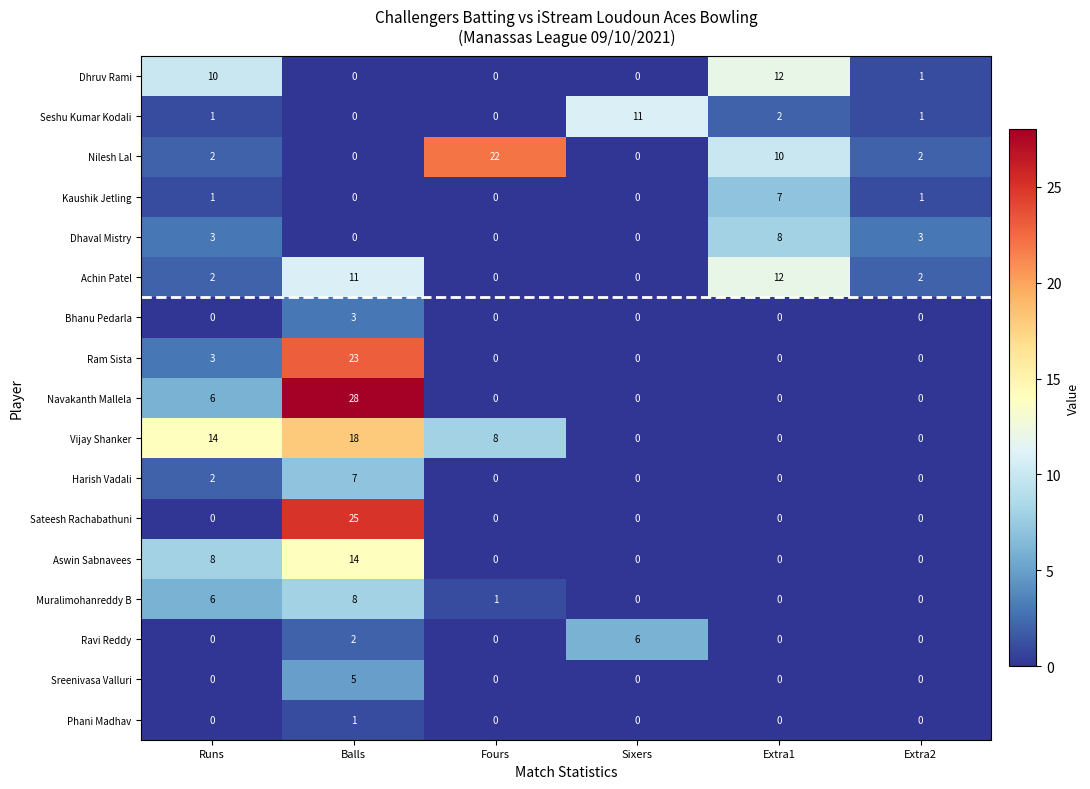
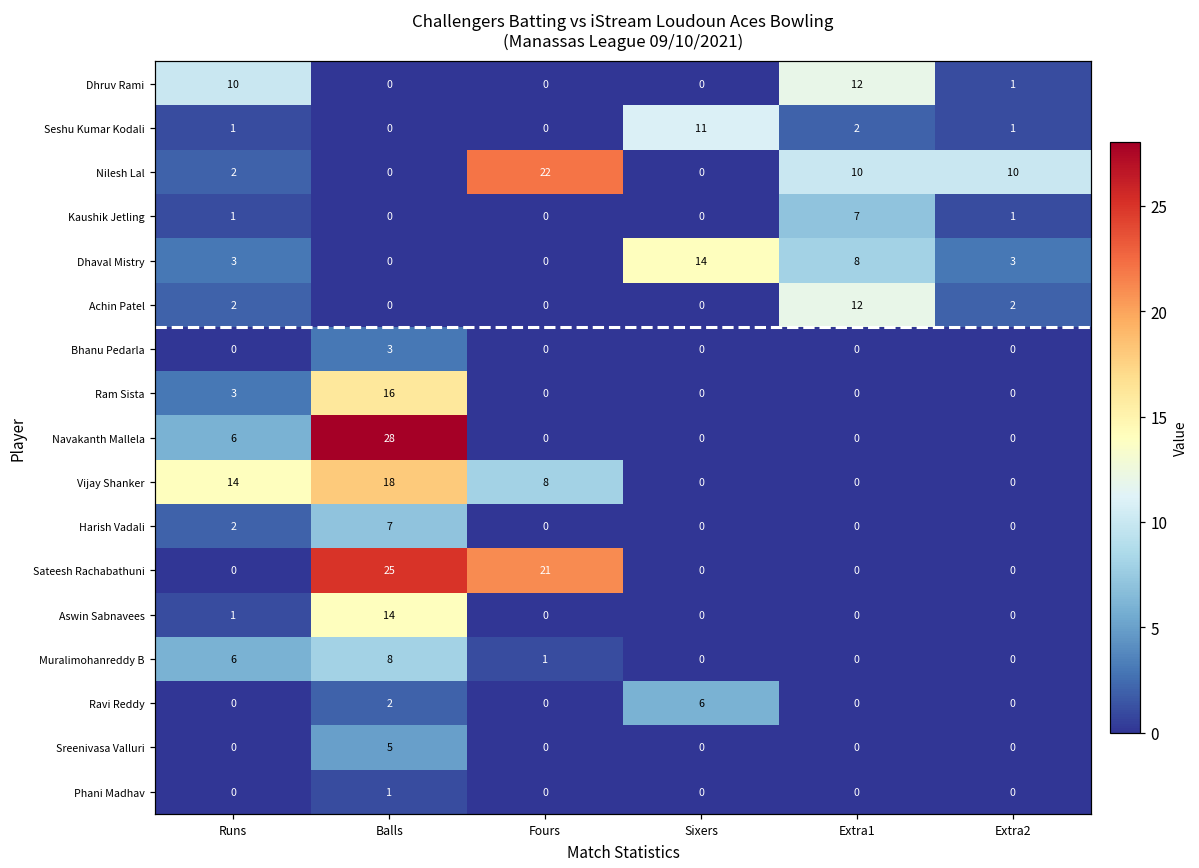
  {
    "Dhruv Rami": {
      "Runs": 10,
      "Balls": 0,
      "Fours": 0,
      "Sixers": 0,
      "Extra1": 12,
      "Extra2": 1
    },
    "Seshu Kumar Kodali": {
      "Runs": 1,
      "Balls": 0,
      "Fours": 0,
      "Sixers": 11,
      "Extra1": 2,
      "Extra2": 1
    },
    "Nilesh Lal": {
      "Runs": 2,
      "Balls": 0,
      "Fours": 22,
      "Sixers": 0,
      "Extra1": 10,
-     "Extra2": 2
+     "Extra2": 10
    },
    "Kaushik Jetling": {
      "Runs": 1,
      "Balls": 0,
      "Fours": 0,
      "Sixers": 0,
      "Extra1": 7,
      "Extra2": 1
    },
    "Dhaval Mistry": {
      "Runs": 3,
      "Balls": 0,
      "Fours": 0,
-     "Sixers": 0,
+     "Sixers": 14,
      "Extra1": 8,
      "Extra2": 3
    },
    "Achin Patel": {
      "Runs": 2,
-     "Balls": 11,
+     "Balls": 0,
      "Fours": 0,
      "Sixers": 0,
      "Extra1": 12,
      "Extra2": 2
    },
    "Bhanu Pedarla": {
      "Runs": 0,
      "Balls": 3,
      "Fours": 0,
      "Sixers": 0,
      "Extra1": 0,
      "Extra2": 0
    },
    "Ram Sista": {
      "Runs": 3,
-     "Balls": 23,
+     "Balls": 16,
      "Fours": 0,
      "Sixers": 0,
      "Extra1": 0,
      "Extra2": 0
    },
    "Navakanth Mallela": {
      "Runs": 6,
      "Balls": 28,
      "Fours": 0,
      "Sixers": 0,
      "Extra1": 0,
      "Extra2": 0
    },
    "Vijay Shanker": {
      "Runs": 14,
      "Balls": 18,
      "Fours": 8,
      "Sixers": 0,
      "Extra1": 0,
      "Extra2": 0
    },
    "Harish Vadali": {
      "Runs": 2,
      "Balls": 7,
      "Fours": 0,
      "Sixers": 0,
      "Extra1": 0,
      "Extra2": 0
    },
    "Sateesh Rachabathuni": {
      "Runs": 0,
      "Balls": 25,
-     "Fours": 0,
+     "Fours": 21,
      "Sixers": 0,
      "Extra1": 0,
      "Extra2": 0
    },
    "Aswin Sabnavees": {
-     "Runs": 8,
+     "Runs": 1,
      "Balls": 14,
      "Fours": 0,
      "Sixers": 0,
      "Extra1": 0,
      "Extra2": 0
    },
    "Muralimohanreddy B": {
      "Runs": 6,
      "Balls": 8,
      "Fours": 1,
      "Sixers": 0,
      "Extra1": 0,
      "Extra2": 0
    },
    "Ravi Reddy": {
      "Runs": 0,
      "Balls": 2,
      "Fours": 0,
      "Sixers": 6,
      "Extra1": 0,
      "Extra2": 0
    },
    "Sreenivasa Valluri": {
      "Runs": 0,
      "Balls": 5,
      "Fours": 0,
      "Sixers": 0,
      "Extra1": 0,
      "Extra2": 0
    },
    "Phani Madhav": {
      "Runs": 0,
      "Balls": 1,
      "Fours": 0,
      "Sixers": 0,
      "Extra1": 0,
      "Extra2": 0
    }
  }
